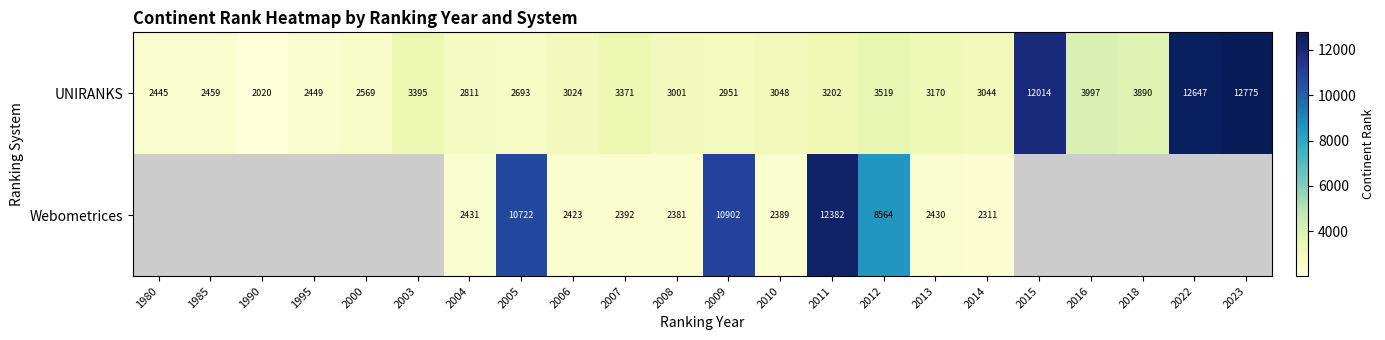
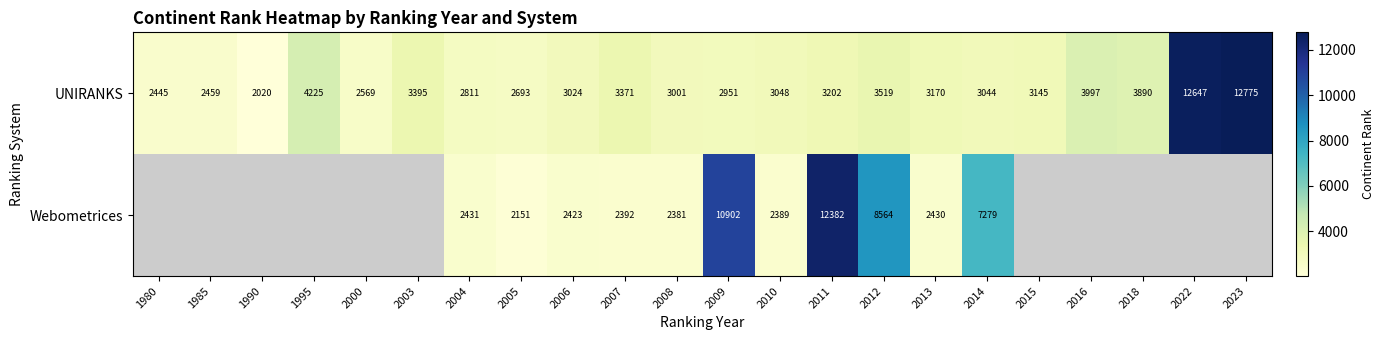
  {
    "UNIRANKS": {
      "1980": 2445,
      "1985": 2459,
      "1990": 2020,
-     "1995": 2449,
+     "1995": 4225,
      "2000": 2569,
      "2003": 3395,
      "2004": 2811,
      "2005": 2693,
      "2006": 3024,
      "2007": 3371,
      "2008": 3001,
      "2009": 2951,
      "2010": 3048,
      "2011": 3202,
      "2012": 3519,
      "2013": 3170,
      "2014": 3044,
-     "2015": 12014,
+     "2015": 3145,
      "2016": 3997,
      "2018": 3890,
      "2022": 12647,
      "2023": 12775
    },
    "Webometrices": {
      "2004": 2431,
-     "2005": 10722,
+     "2005": 2151,
      "2006": 2423,
      "2007": 2392,
      "2008": 2381,
      "2009": 10902,
      "2010": 2389,
      "2011": 12382,
      "2012": 8564,
      "2013": 2430,
-     "2014": 2311
+     "2014": 7279
    }
  }
